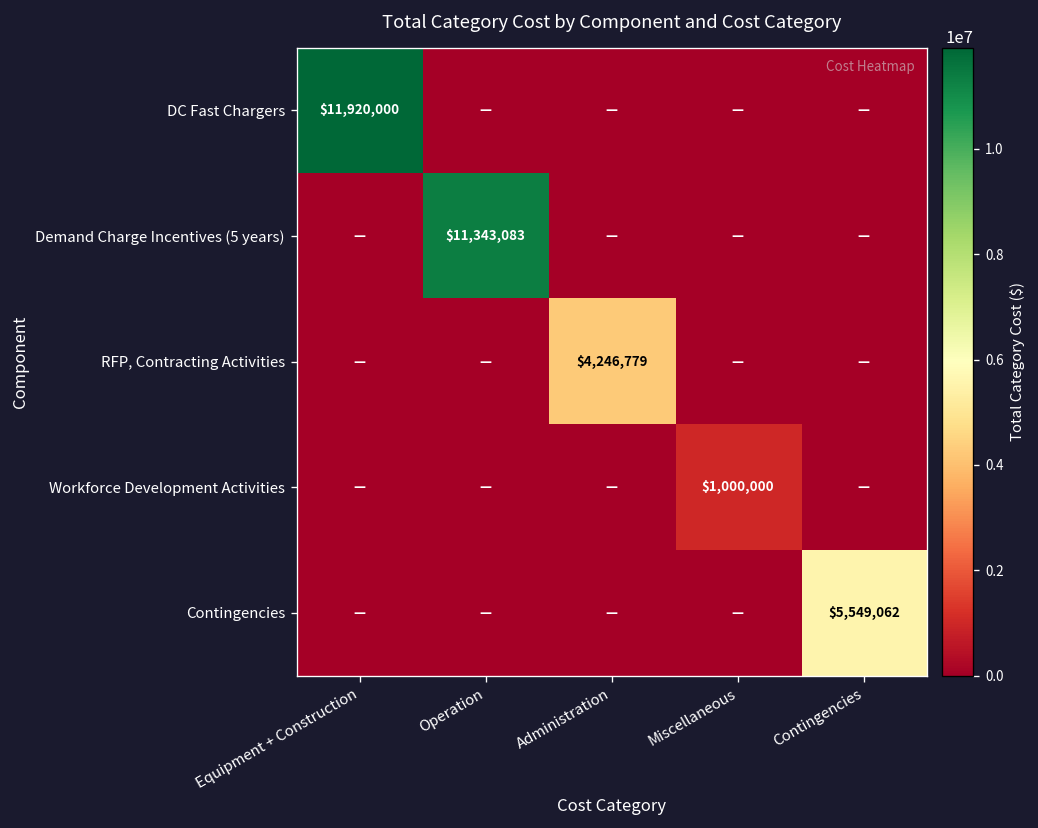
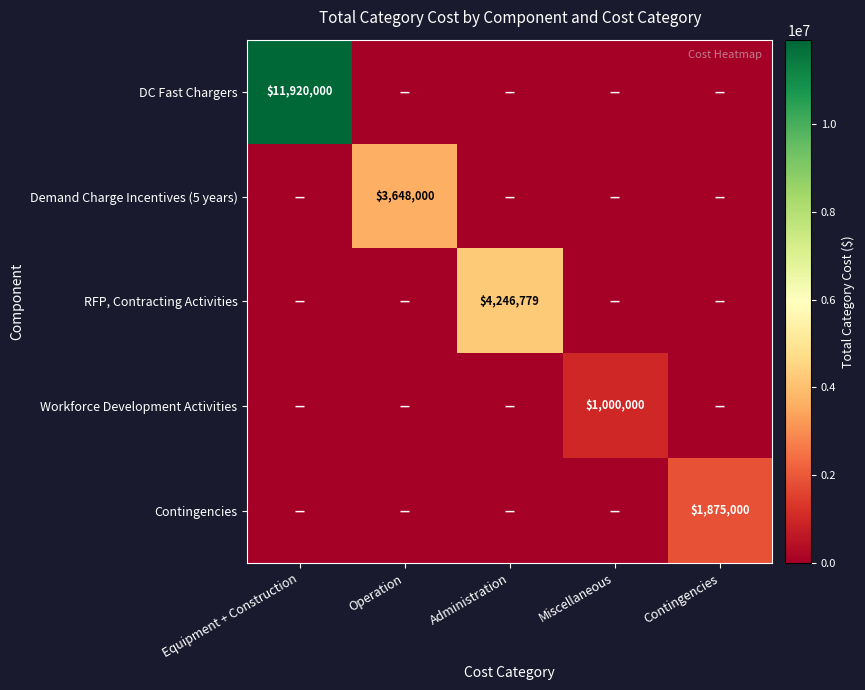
  {
    "DC Fast Chargers": {
      "Equipment + Construction": "$11,920,000"
    },
    "Demand Charge Incentives (5 years)": {
-     "Operation": "$11,343,083"
+     "Operation": "$3,648,000"
    },
    "RFP, Contracting Activities": {
      "Administration": "$4,246,779"
    },
    "Workforce Development Activities": {
      "Miscellaneous": "$1,000,000"
    },
    "Contingencies": {
-     "Contingencies": "$5,549,062"
+     "Contingencies": "$1,875,000"
    }
  }
